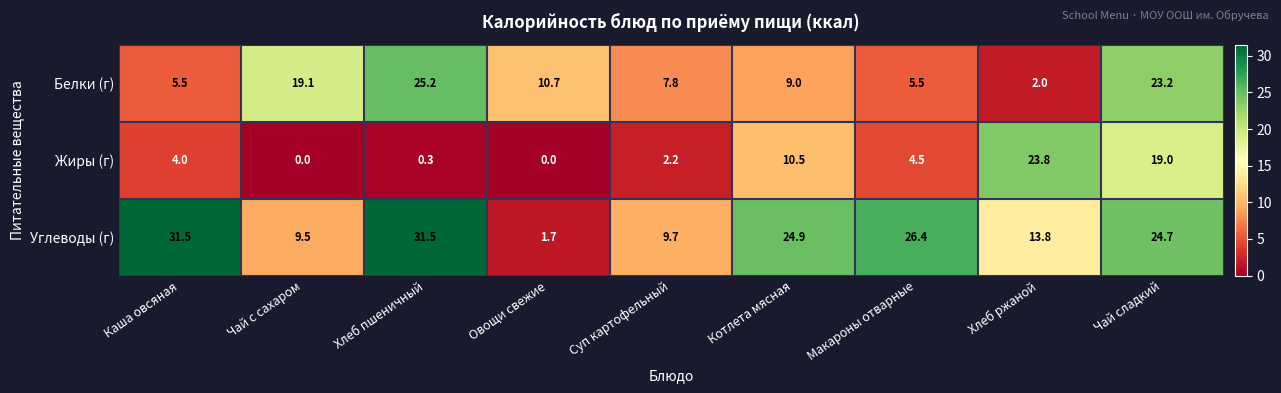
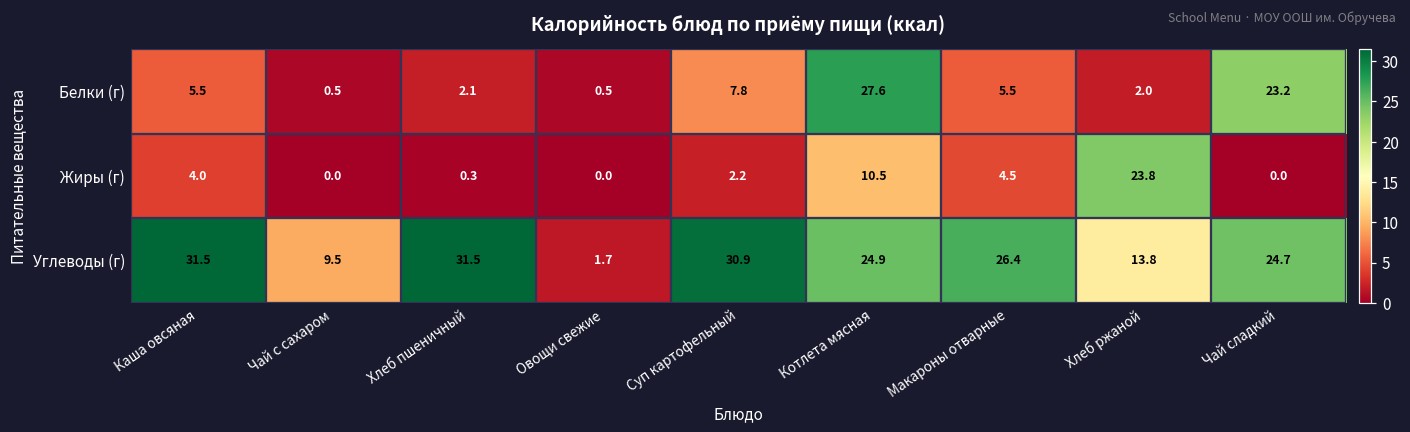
  {
    "Белки (г)": {
      "Каша овсяная": 5.5,
-     "Чай с сахаром": 19.1,
-     "Хлеб пшеничный": 25.2,
-     "Овощи свежие": 10.7,
+     "Чай с сахаром": 0.5,
+     "Хлеб пшеничный": 2.1,
+     "Овощи свежие": 0.5,
      "Суп картофельный": 7.8,
-     "Котлета мясная": 9.0,
+     "Котлета мясная": 27.6,
      "Макароны отварные": 5.5,
      "Хлеб ржаной": 2.0,
      "Чай сладкий": 23.2
    },
    "Жиры (г)": {
      "Каша овсяная": 4.0,
      "Чай с сахаром": 0.0,
      "Хлеб пшеничный": 0.3,
      "Овощи свежие": 0.0,
      "Суп картофельный": 2.2,
      "Котлета мясная": 10.5,
      "Макароны отварные": 4.5,
      "Хлеб ржаной": 23.8,
-     "Чай сладкий": 19.0
+     "Чай сладкий": 0.0
    },
    "Углеводы (г)": {
      "Каша овсяная": 31.5,
      "Чай с сахаром": 9.5,
      "Хлеб пшеничный": 31.5,
      "Овощи свежие": 1.7,
-     "Суп картофельный": 9.7,
+     "Суп картофельный": 30.9,
      "Котлета мясная": 24.9,
      "Макароны отварные": 26.4,
      "Хлеб ржаной": 13.8,
      "Чай сладкий": 24.7
    }
  }
